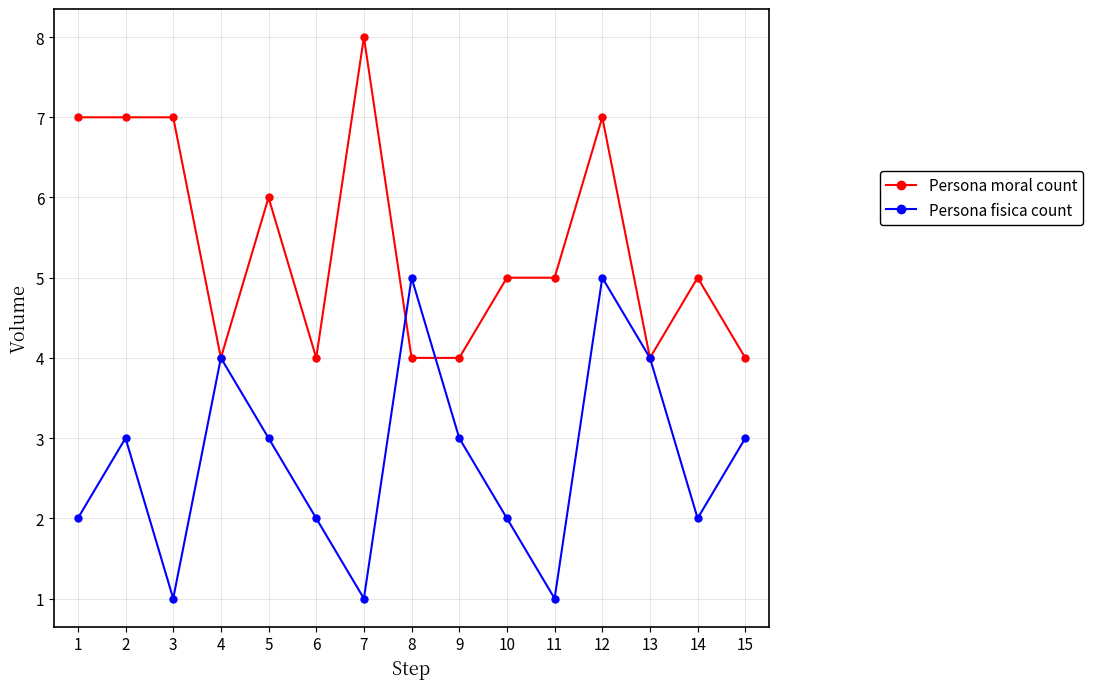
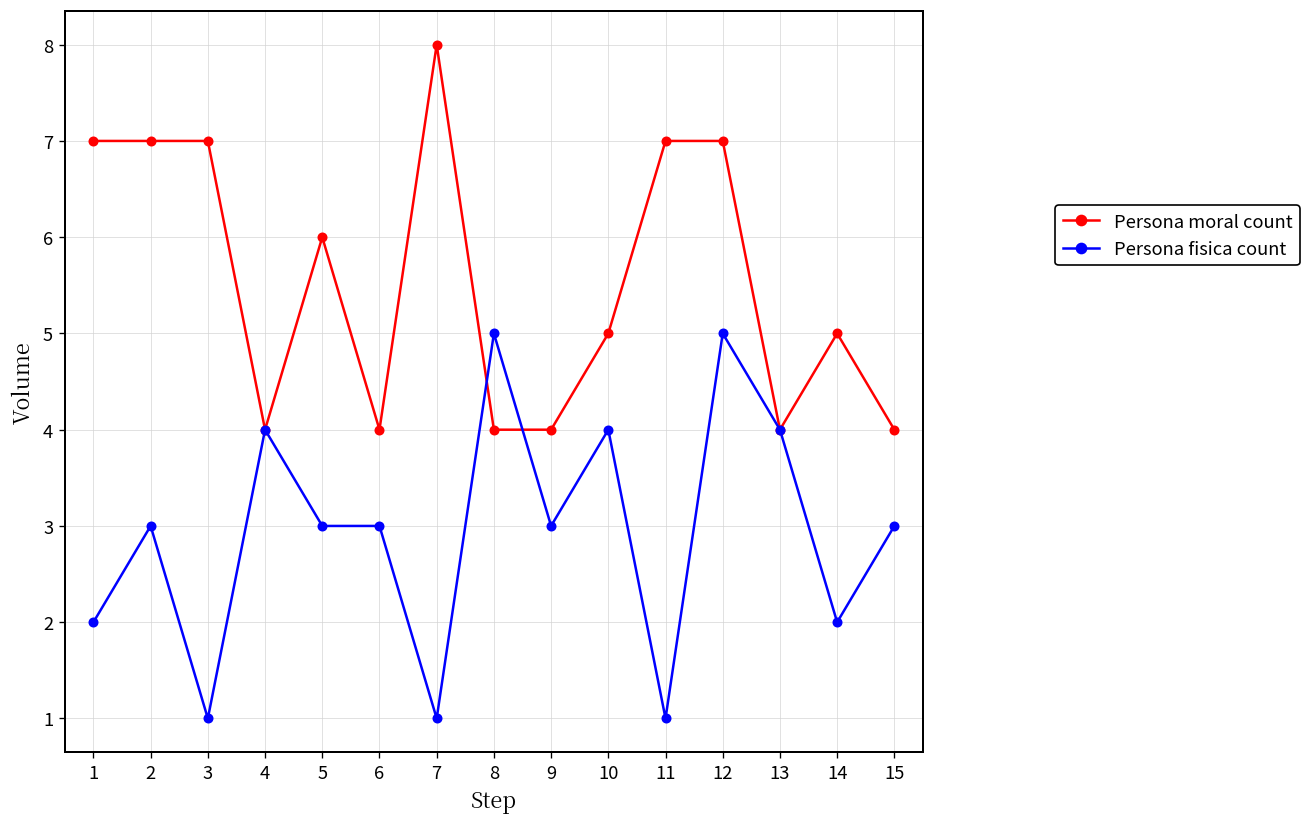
  {
    "Persona moral count": {
      "1": 7,
      "2": 7,
      "3": 7,
      "5": 6,
      "6": 4,
      "7": 8,
      "8": 4,
      "9": 4,
      "10": 5,
-     "11": 5,
+     "11": 7,
      "12": 7,
      "14": 5,
      "15": 4
    },
    "Persona fisica count": {
      "1": 2,
      "2": 3,
      "3": 1,
      "5": 3,
-     "6": 2,
+     "6": 3,
      "7": 1,
      "8": 5,
      "9": 3,
-     "10": 2,
+     "10": 4,
      "11": 1,
      "12": 5,
      "14": 2,
      "15": 3
    }
  }
